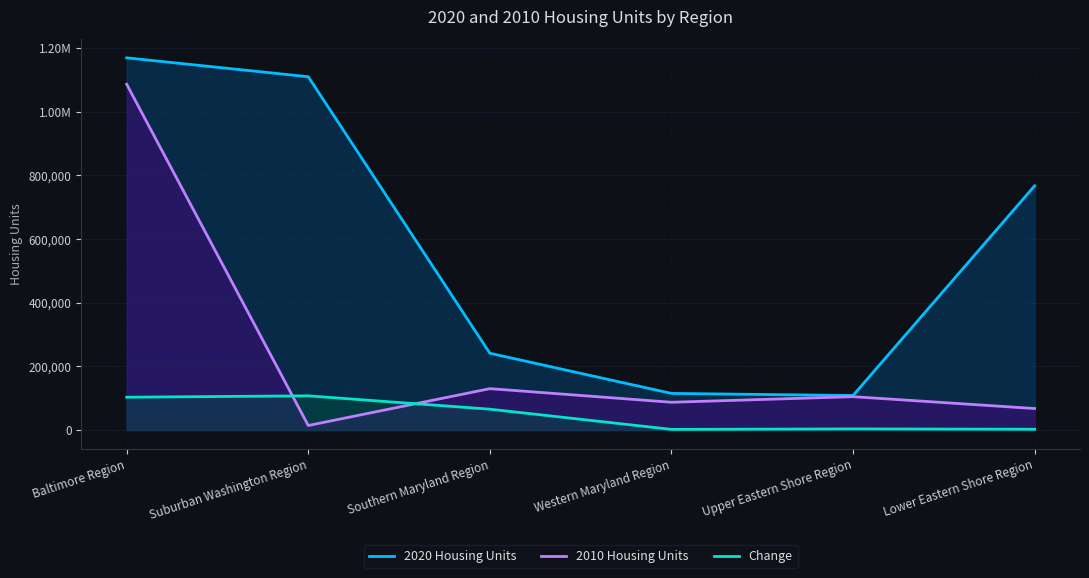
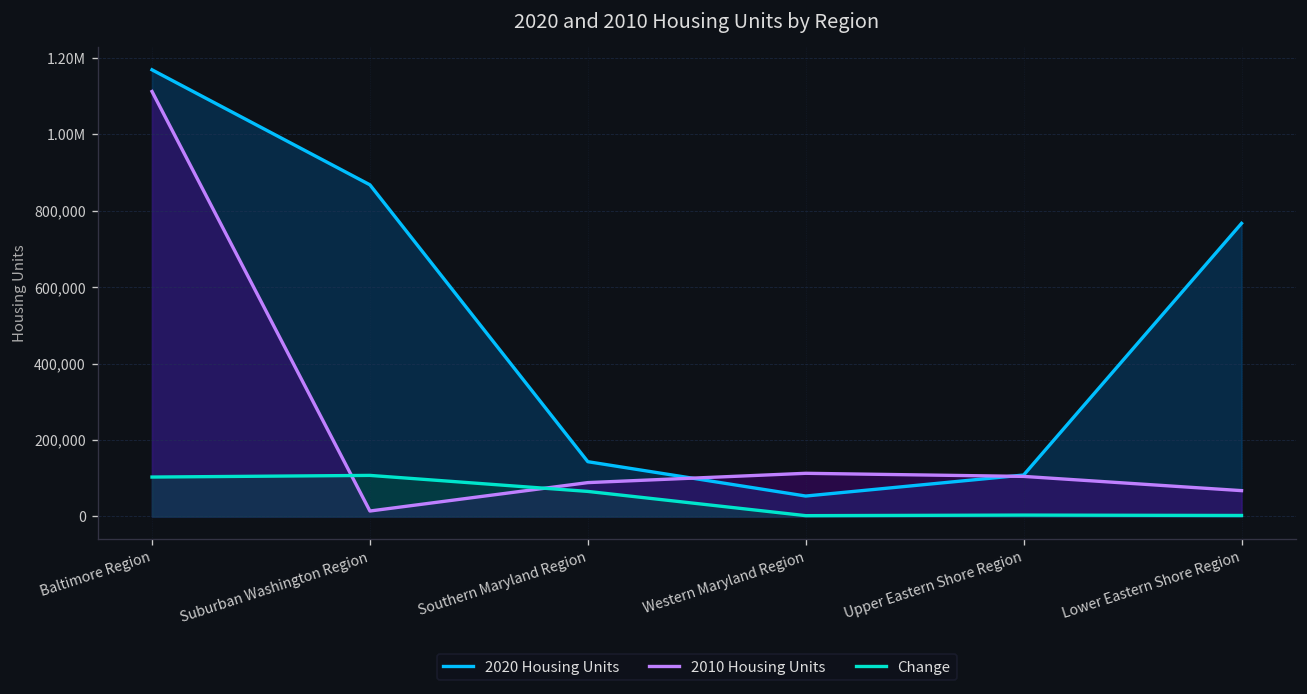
  {
    "2020 Housing Units": {
      "Baltimore Region": "1,170,000",
-     "Suburban Washington Region": "1,110,000",
-     "Southern Maryland Region": "240,000",
-     "Western Maryland Region": "120,000",
+     "Suburban Washington Region": "870,000",
+     "Southern Maryland Region": "140,000",
+     "Western Maryland Region": "50,000",
      "Lower Eastern Shore Region": "770,000"
    },
    "2010 Housing Units": {
-     "Baltimore Region": "1,090,000",
+     "Baltimore Region": "1,110,000",
      "Suburban Washington Region": "10,000",
-     "Southern Maryland Region": "130,000",
-     "Western Maryland Region": "90,000",
+     "Southern Maryland Region": "90,000",
+     "Western Maryland Region": "110,000",
      "Lower Eastern Shore Region": "70,000"
    },
    "Change": {
      "Baltimore Region": "100,000",
      "Suburban Washington Region": "110,000",
      "Southern Maryland Region": "70,000",
      "Western Maryland Region": "0",
      "Upper Eastern Shore Region": "0",
      "Lower Eastern Shore Region": "0"
    }
  }
